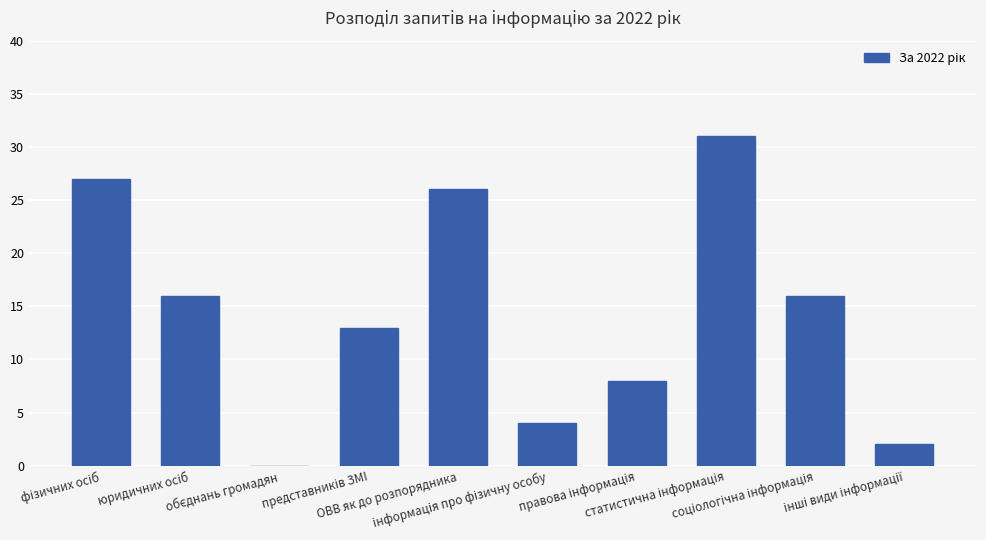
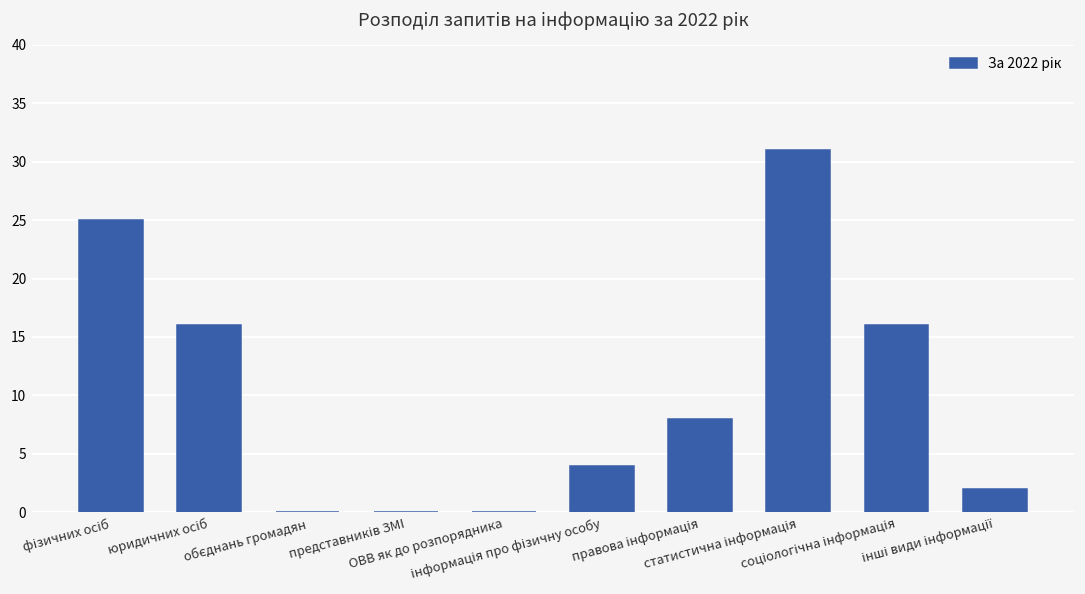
  {
-   "фізичних осіб": 27,
+   "фізичних осіб": 25,
    "юридичних осіб": 16,
    "обєднань громадян": 0,
-   "представників ЗМІ": 13,
-   "ОВВ як до розпорядника": 26,
+   "представників ЗМІ": 0,
+   "ОВВ як до розпорядника": 0,
    "інформація про фізичну особу": 4,
    "правова інформація": 8,
    "статистична інформація": 31,
    "соціологічна інформація": 16,
    "інші види інформації": 2
  }
